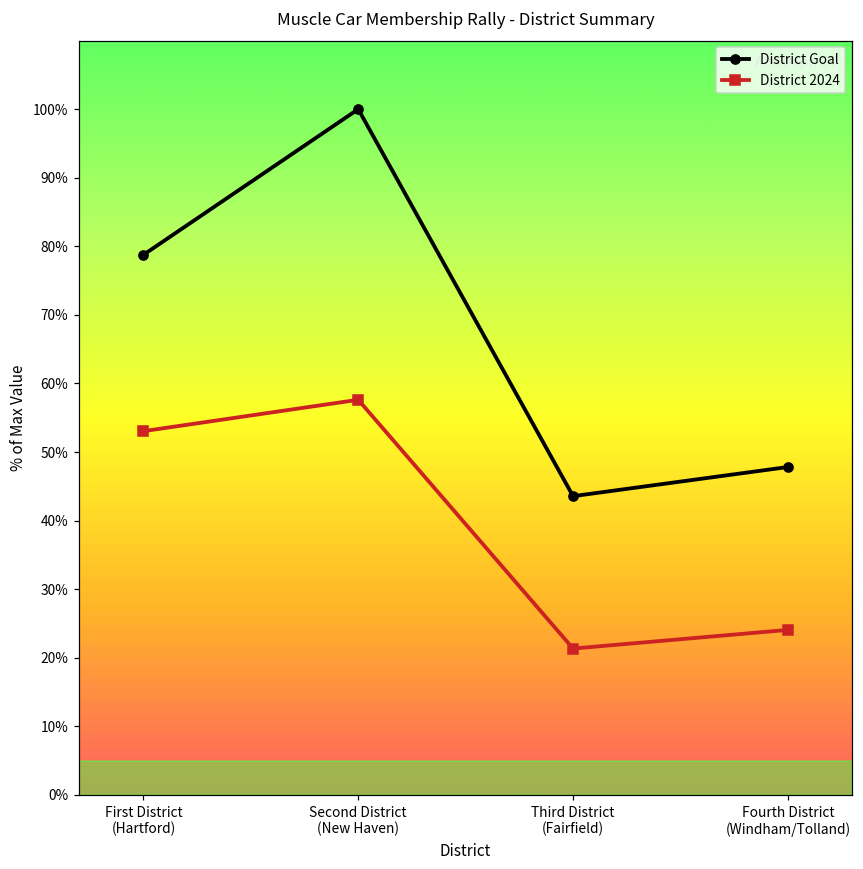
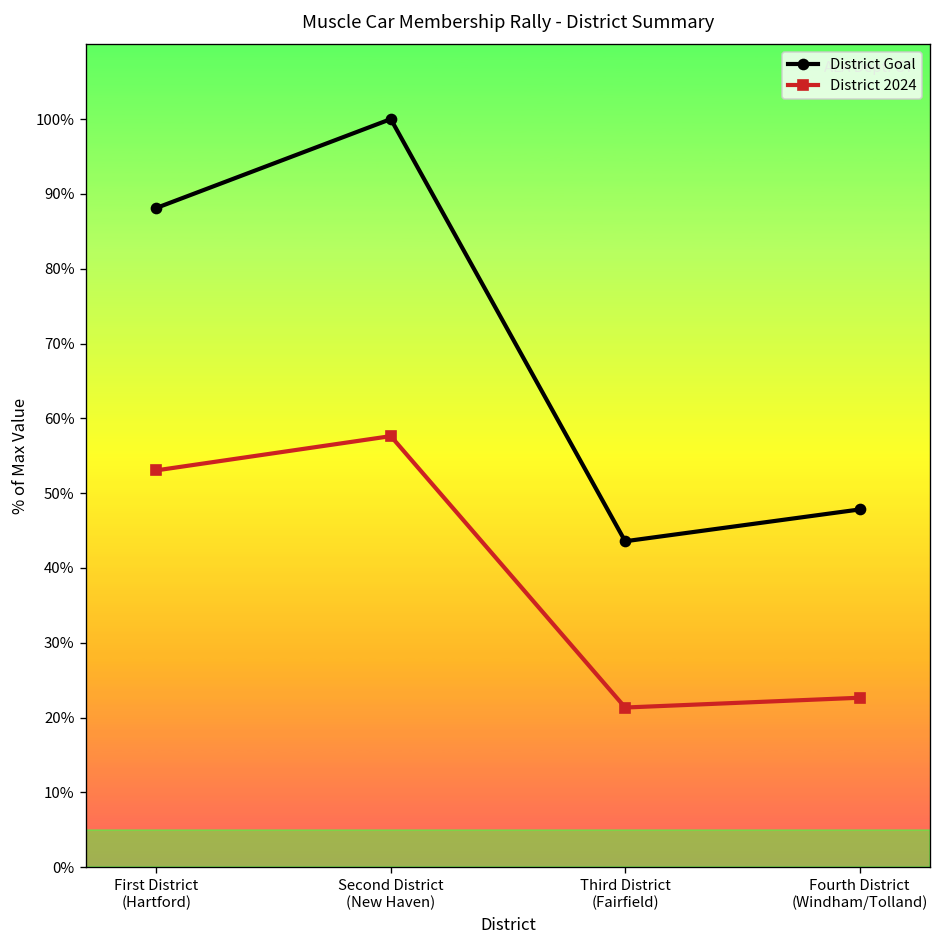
  {
    "District Goal": {
-     "First District (Hartford)": "79%",
+     "First District (Hartford)": "88%",
      "Second District (New Haven)": "100%",
      "Third District (Fairfield)": "44%",
      "Fourth District (Windham/Tolland)": "48%"
    },
    "District 2024": {
      "First District (Hartford)": "53%",
      "Second District (New Haven)": "58%",
      "Third District (Fairfield)": "21%",
-     "Fourth District (Windham/Tolland)": "24%"
+     "Fourth District (Windham/Tolland)": "23%"
    }
  }
